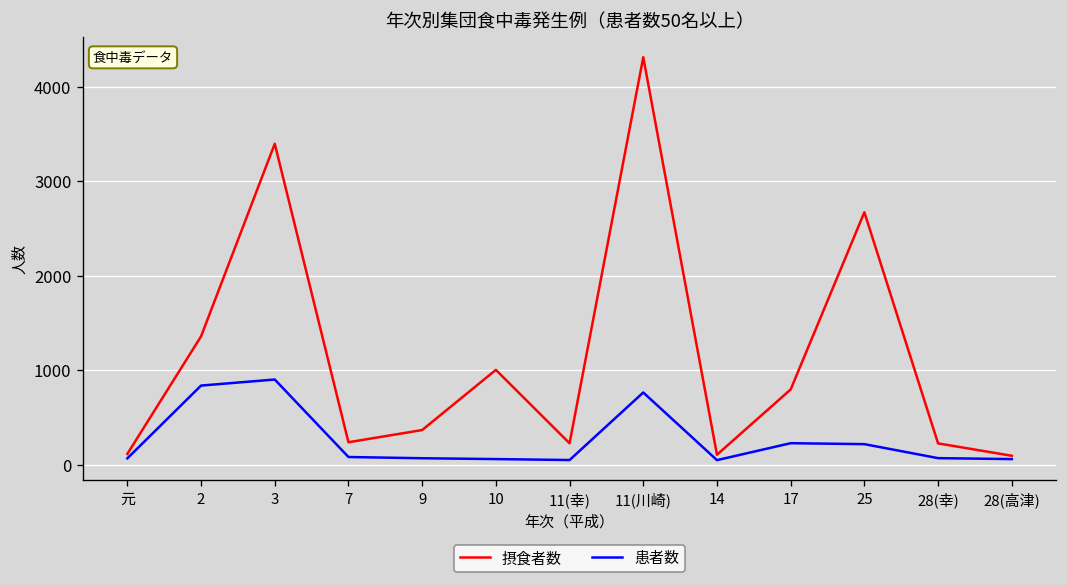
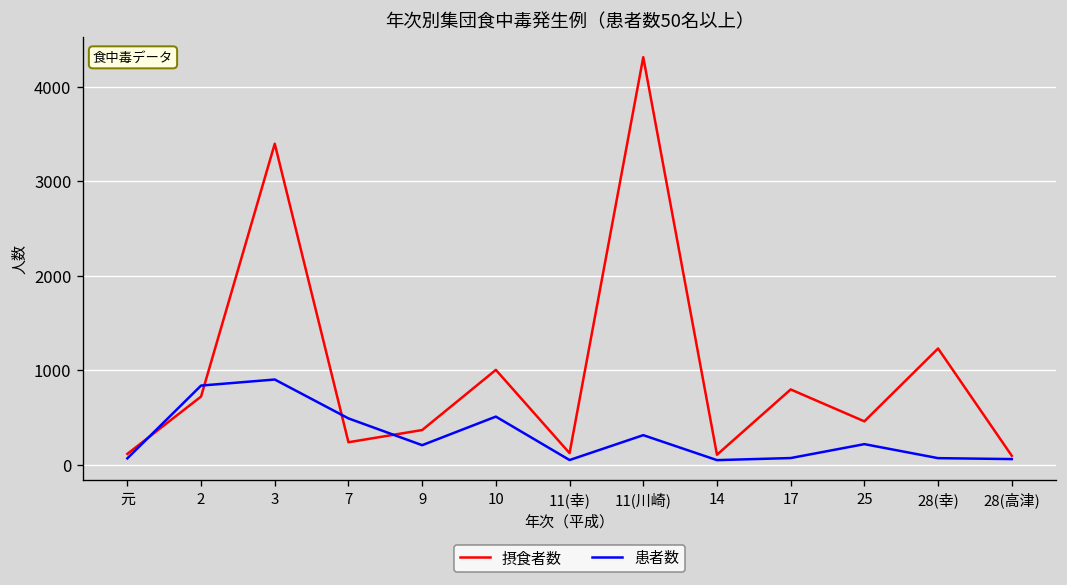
  {
    "摂食者数": {
      "元": 100,
-     "2": 1400,
+     "2": 700,
      "3": 3400,
      "7": 200,
      "9": 400,
      "10": 1000,
-     "11(幸)": 200,
+     "11(幸)": 100,
      "11(川崎)": 4300,
      "14": 100,
      "17": 800,
-     "25": 2700,
-     "28(幸)": 200,
+     "25": 500,
+     "28(幸)": 1200,
      "28(高津)": 100
    },
    "患者数": {
      "元": 100,
      "2": 800,
      "3": 900,
-     "7": 100,
-     "9": 100,
-     "10": 100,
+     "7": 500,
+     "9": 200,
+     "10": 500,
      "11(幸)": 100,
-     "11(川崎)": 800,
+     "11(川崎)": 300,
      "14": 100,
-     "17": 200,
+     "17": 100,
      "25": 200,
      "28(幸)": 100,
      "28(高津)": 100
    }
  }
